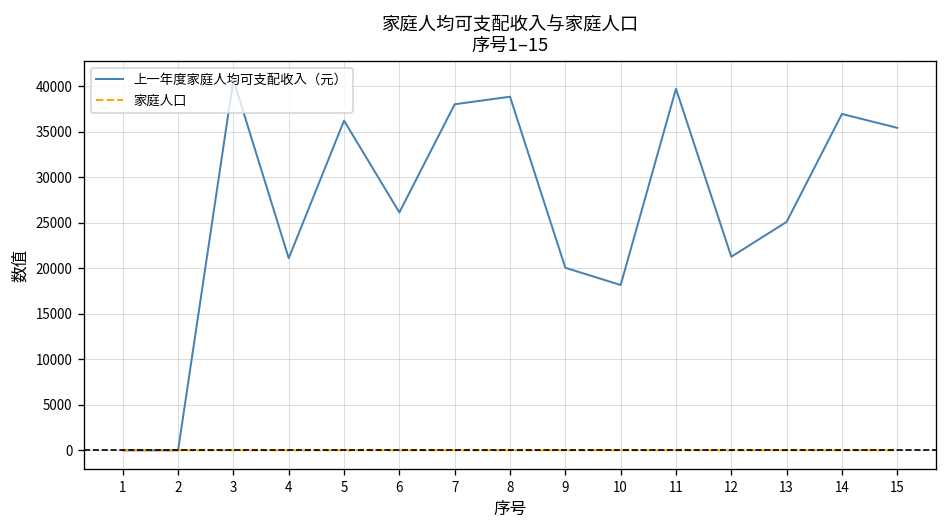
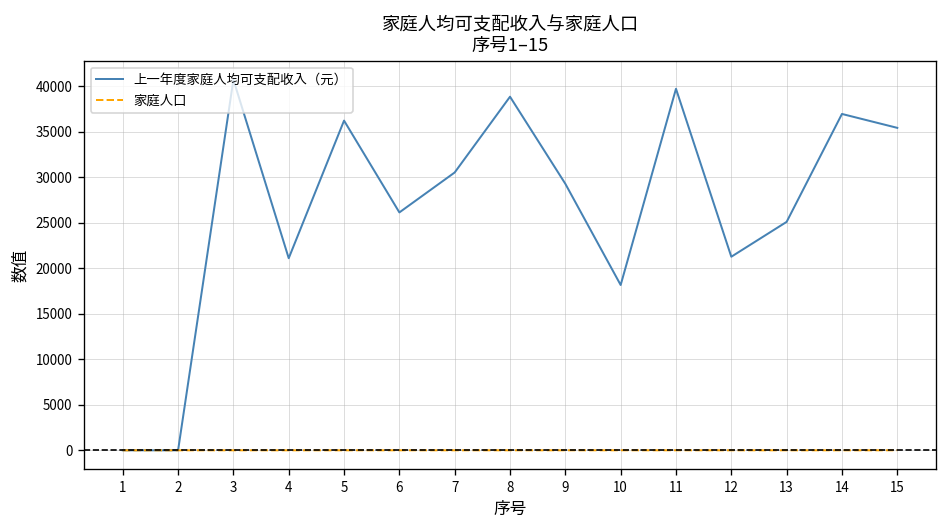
  {
    "上一年度家庭人均可支配收入（元）": {
      "4": 21000,
      "5": 36000,
      "6": 26000,
-     "7": 38000,
+     "7": 31000,
      "8": 39000,
-     "9": 20000,
+     "9": 29000,
      "10": 18000,
      "11": 40000,
      "12": 21000,
      "13": 25000,
      "14": 37000,
      "15": 35000
    },
    "家庭人口": {
      "3": 0,
      "4": 0,
      "5": 0,
      "6": 0,
      "7": 0,
      "8": 0,
      "9": 0,
      "10": 0,
      "11": 0,
      "12": 0,
      "13": 0,
      "14": 0,
      "15": 0
    }
  }
